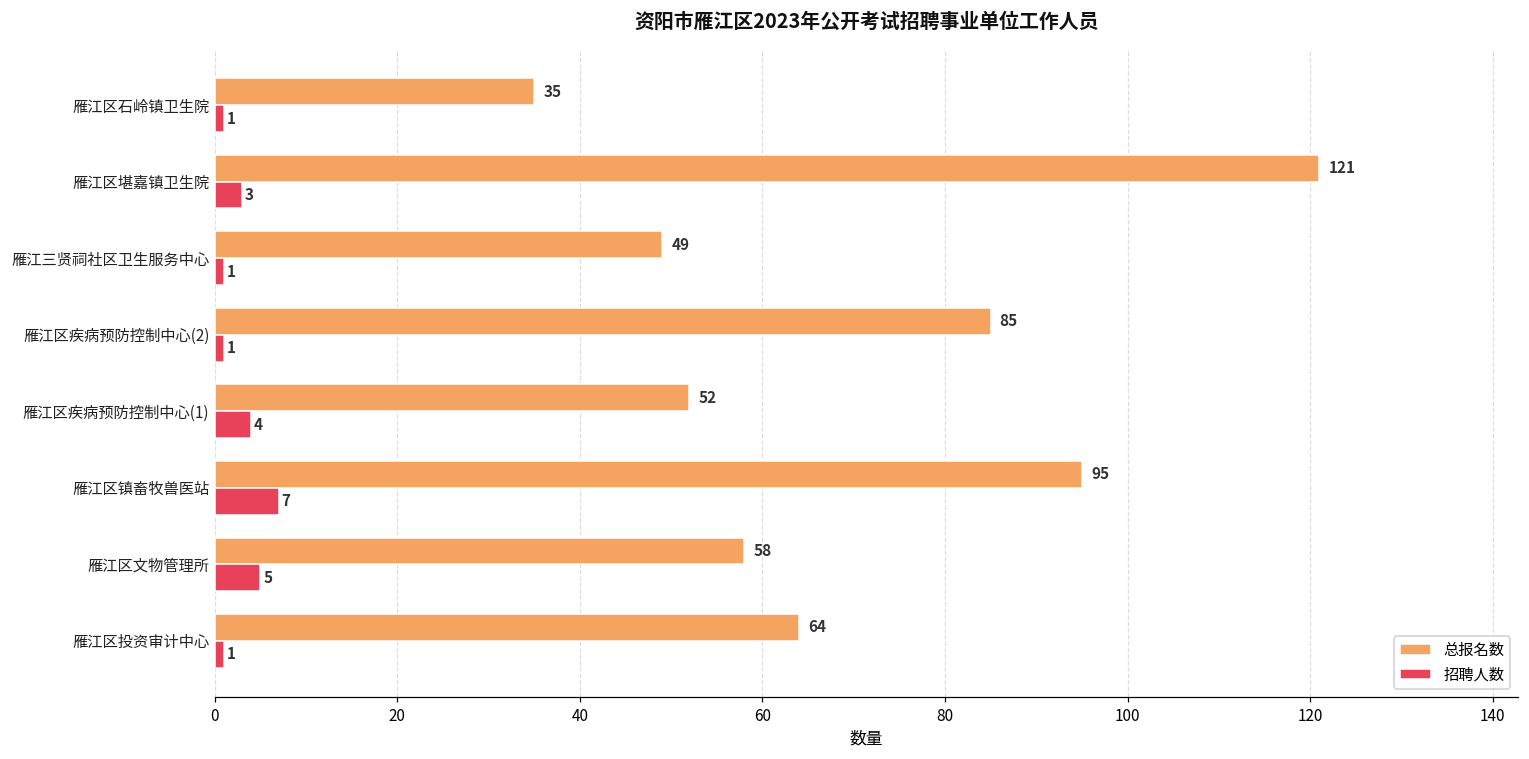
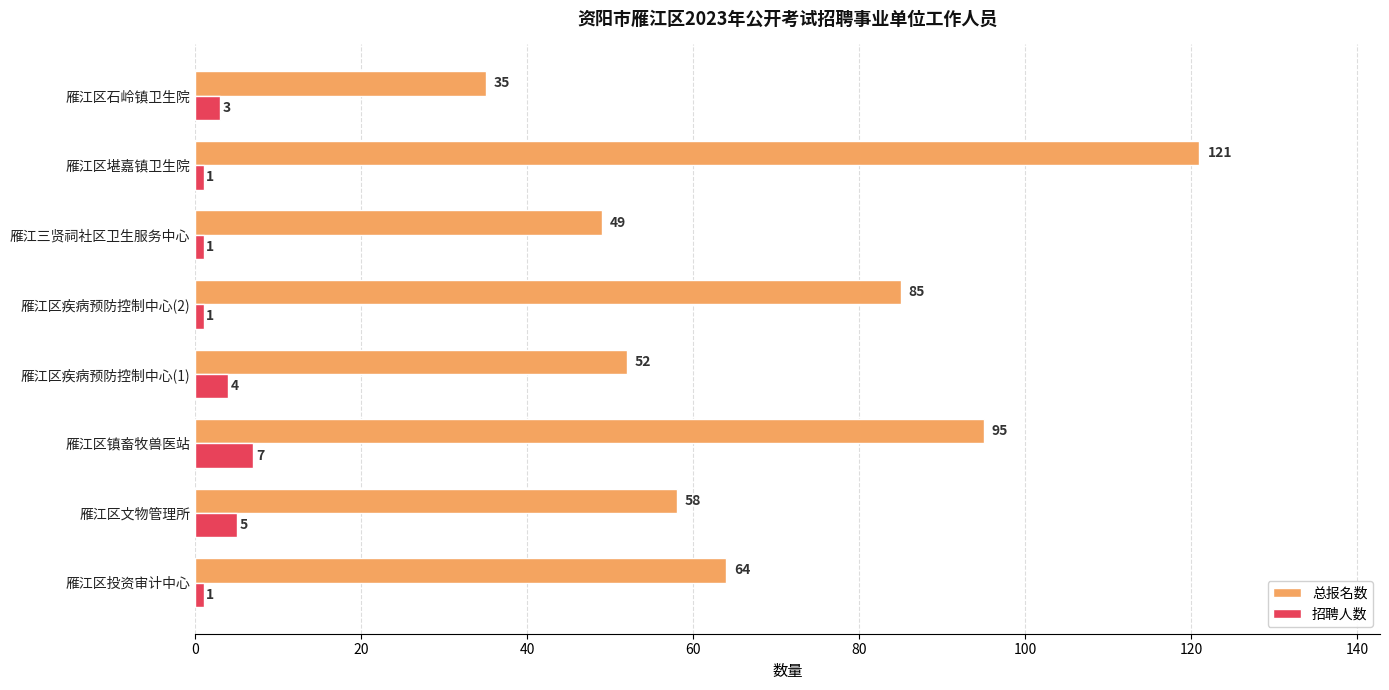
  {
    "总报名数": {
      "雁江区石岭镇卫生院": 35,
      "雁江区堪嘉镇卫生院": 121,
      "雁江三贤祠社区卫生服务中心": 49,
      "雁江区疾病预防控制中心(2)": 85,
      "雁江区疾病预防控制中心(1)": 52,
      "雁江区镇畜牧兽医站": 95,
      "雁江区文物管理所": 58,
      "雁江区投资审计中心": 64
    },
    "招聘人数": {
-     "雁江区石岭镇卫生院": 1,
-     "雁江区堪嘉镇卫生院": 3,
+     "雁江区石岭镇卫生院": 3,
+     "雁江区堪嘉镇卫生院": 1,
      "雁江三贤祠社区卫生服务中心": 1,
      "雁江区疾病预防控制中心(2)": 1,
      "雁江区疾病预防控制中心(1)": 4,
      "雁江区镇畜牧兽医站": 7,
      "雁江区文物管理所": 5,
      "雁江区投资审计中心": 1
    }
  }
